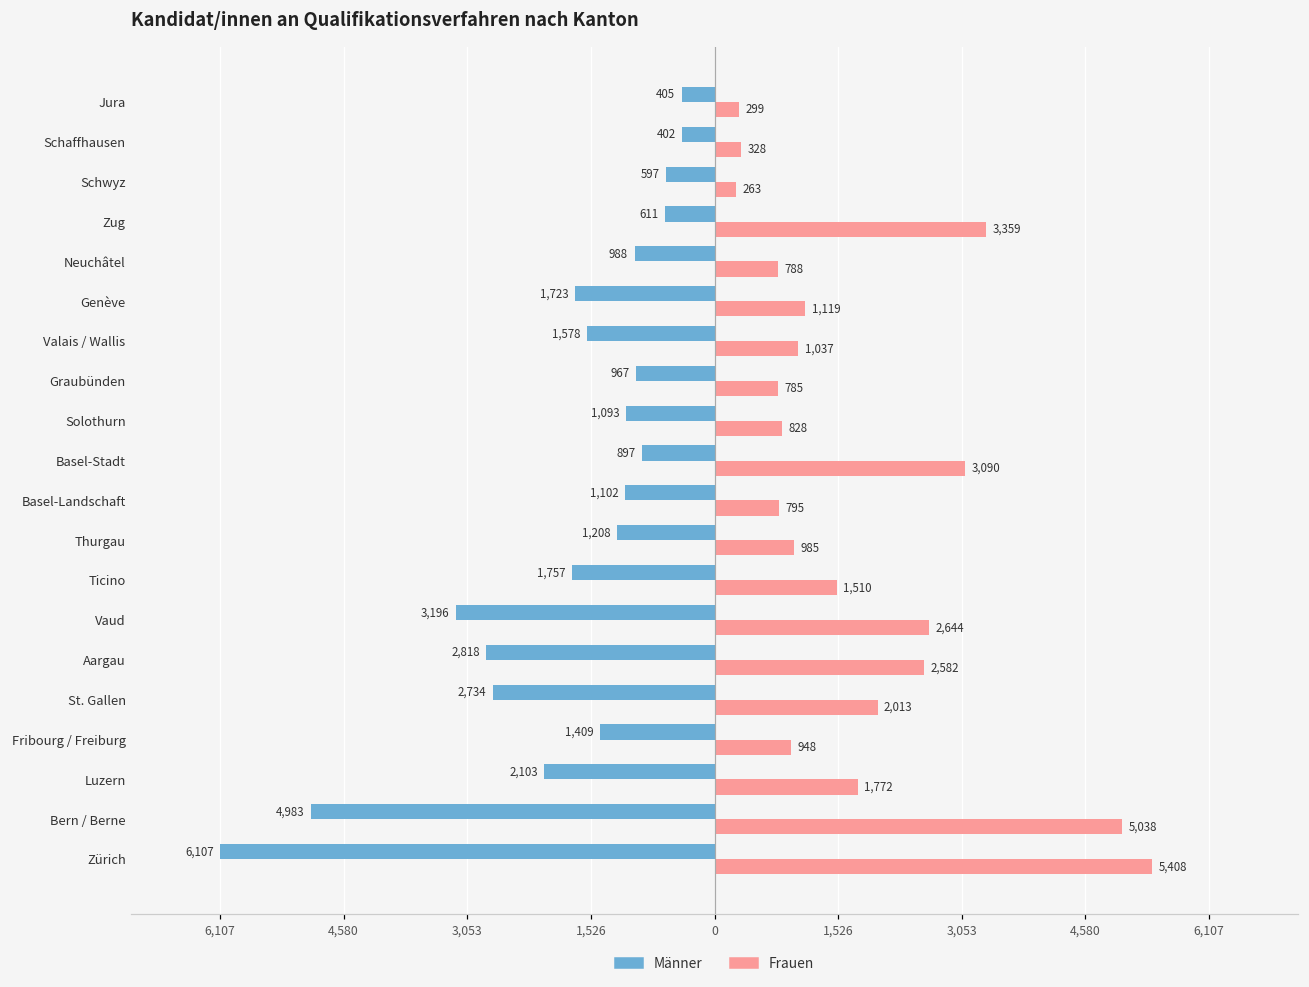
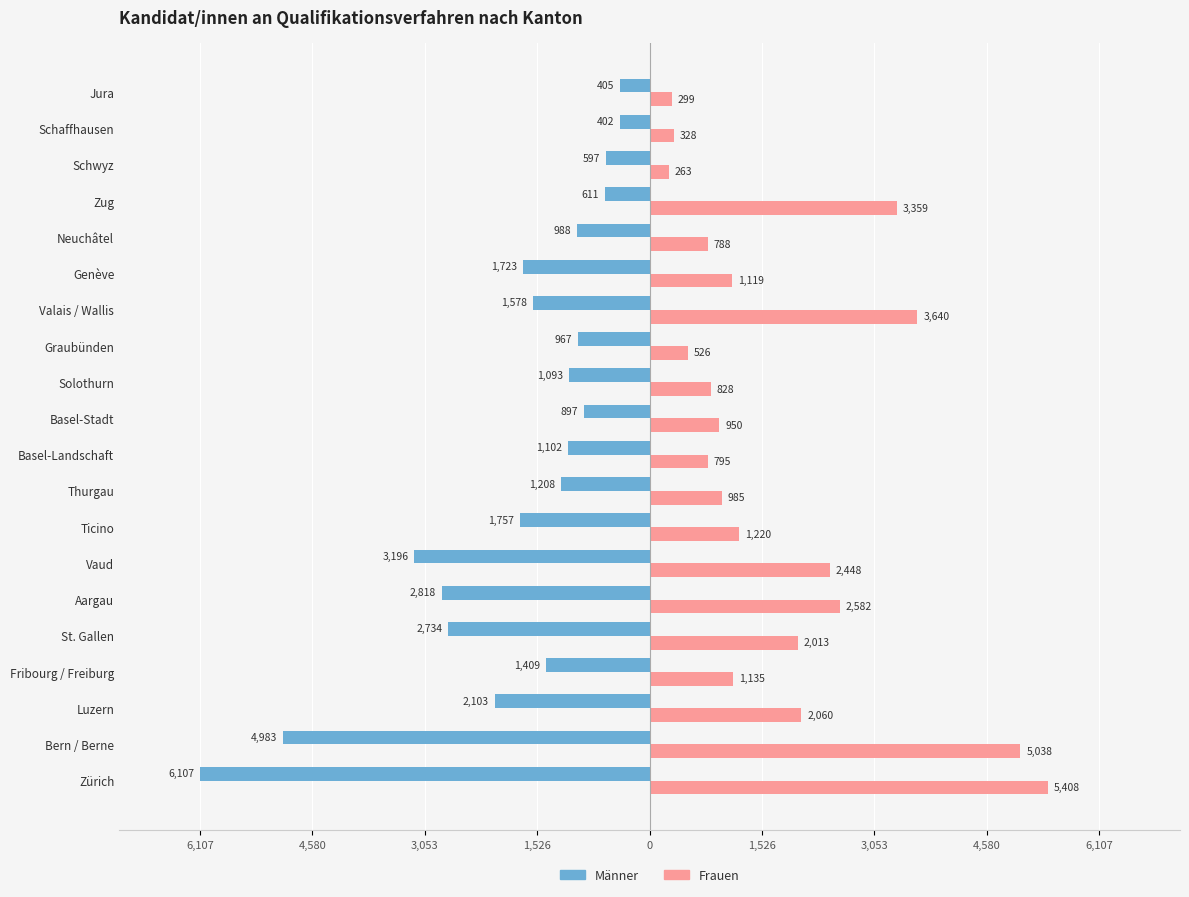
  {
    "Frauen": {
      "Jura": "299",
      "Schaffhausen": "328",
      "Schwyz": "263",
      "Zug": "3,359",
      "Neuchâtel": "788",
      "Genève": "1,119",
-     "Valais / Wallis": "1,037",
-     "Graubünden": "785",
+     "Valais / Wallis": "3,640",
+     "Graubünden": "526",
      "Solothurn": "828",
-     "Basel-Stadt": "3,090",
+     "Basel-Stadt": "950",
      "Basel-Landschaft": "795",
      "Thurgau": "985",
-     "Ticino": "1,510",
-     "Vaud": "2,644",
+     "Ticino": "1,220",
+     "Vaud": "2,448",
      "Aargau": "2,582",
      "St. Gallen": "2,013",
-     "Fribourg / Freiburg": "948",
-     "Luzern": "1,772",
+     "Fribourg / Freiburg": "1,135",
+     "Luzern": "2,060",
      "Bern / Berne": "5,038",
      "Zürich": "5,408"
    }
  }
